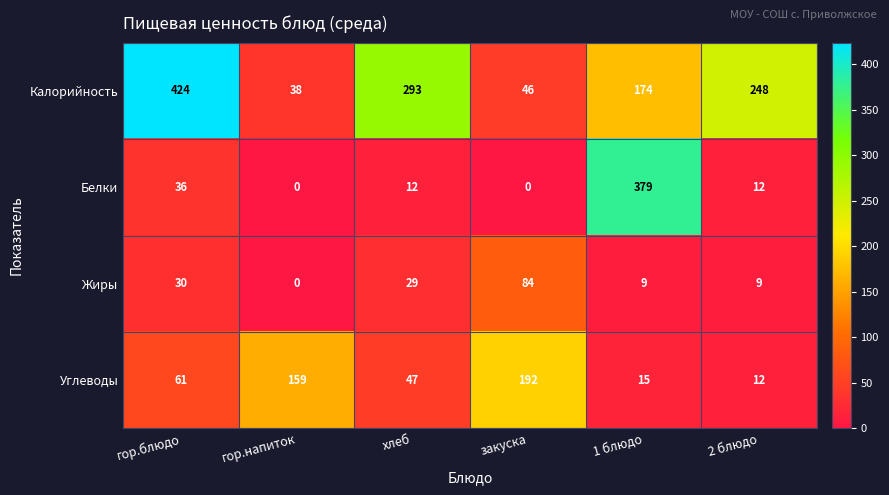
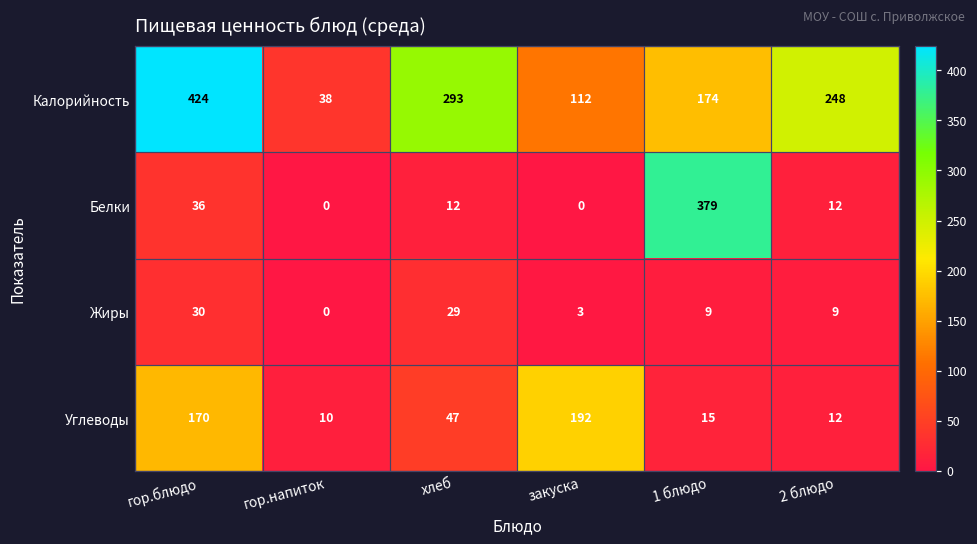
  {
    "Калорийность": {
      "гор.блюдо": 424,
      "гор.напиток": 38,
      "хлеб": 293,
-     "закуска": 46,
+     "закуска": 112,
      "1 блюдо": 174,
      "2 блюдо": 248
    },
    "Белки": {
      "гор.блюдо": 36,
      "гор.напиток": 0,
      "хлеб": 12,
      "закуска": 0,
      "1 блюдо": 379,
      "2 блюдо": 12
    },
    "Жиры": {
      "гор.блюдо": 30,
      "гор.напиток": 0,
      "хлеб": 29,
-     "закуска": 84,
+     "закуска": 3,
      "1 блюдо": 9,
      "2 блюдо": 9
    },
    "Углеводы": {
-     "гор.блюдо": 61,
-     "гор.напиток": 159,
+     "гор.блюдо": 170,
+     "гор.напиток": 10,
      "хлеб": 47,
      "закуска": 192,
      "1 блюдо": 15,
      "2 блюдо": 12
    }
  }
